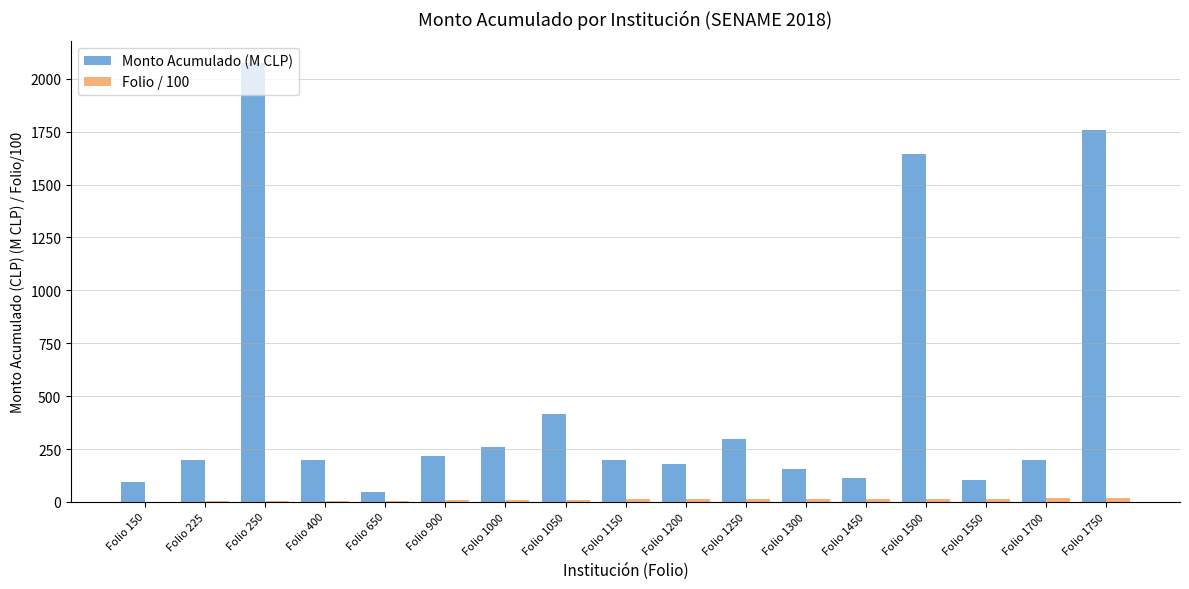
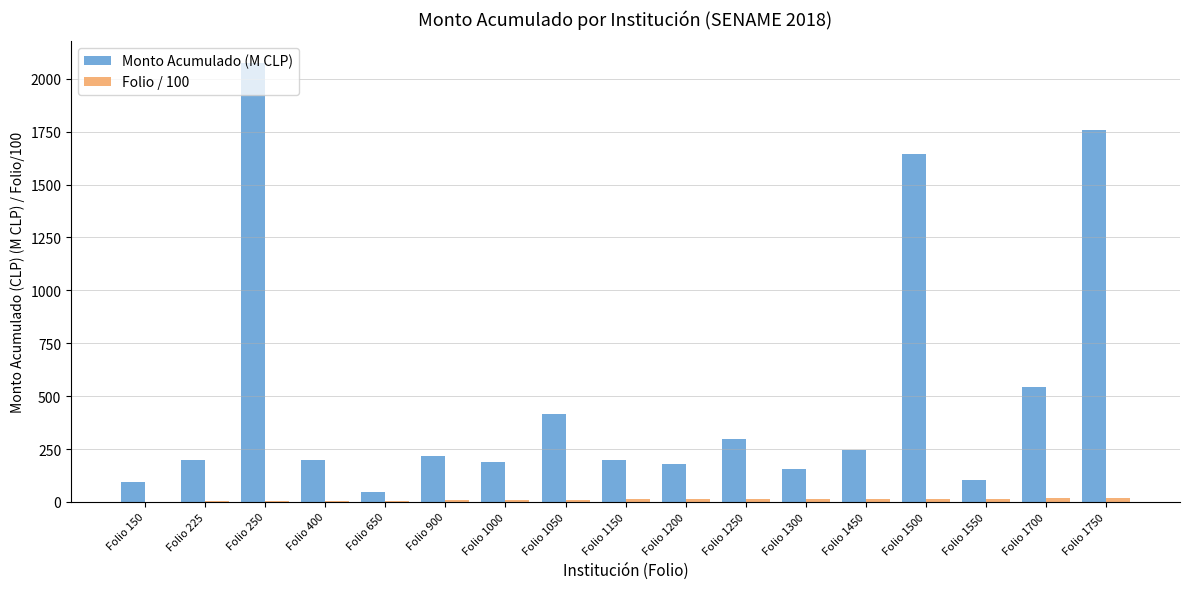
  {
    "Monto Acumulado (M CLP)": {
      "Folio 150": 90,
      "Folio 225": 200,
      "Folio 400": 200,
      "Folio 650": 40,
      "Folio 900": 210,
-     "Folio 1000": 260,
+     "Folio 1000": 190,
      "Folio 1050": 420,
      "Folio 1150": 200,
      "Folio 1200": 180,
      "Folio 1250": 300,
      "Folio 1300": 150,
-     "Folio 1450": 120,
+     "Folio 1450": 250,
      "Folio 1500": 1640,
      "Folio 1550": 100,
-     "Folio 1700": 200,
+     "Folio 1700": 540,
      "Folio 1750": 1760
    },
    "Folio / 100": {
      "Folio 1200": 10,
      "Folio 1250": 10,
      "Folio 1300": 10,
      "Folio 1450": 10,
      "Folio 1500": 20,
      "Folio 1550": 20,
      "Folio 1700": 20,
      "Folio 1750": 20
    }
  }
